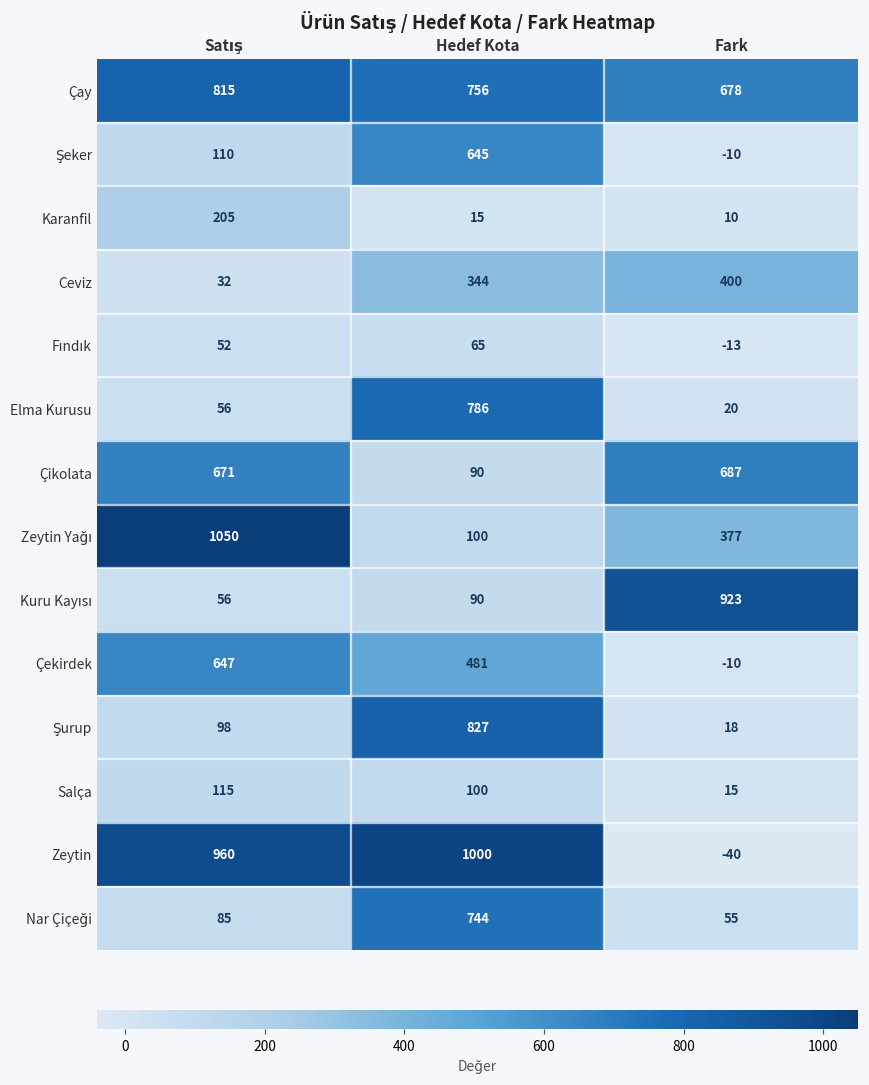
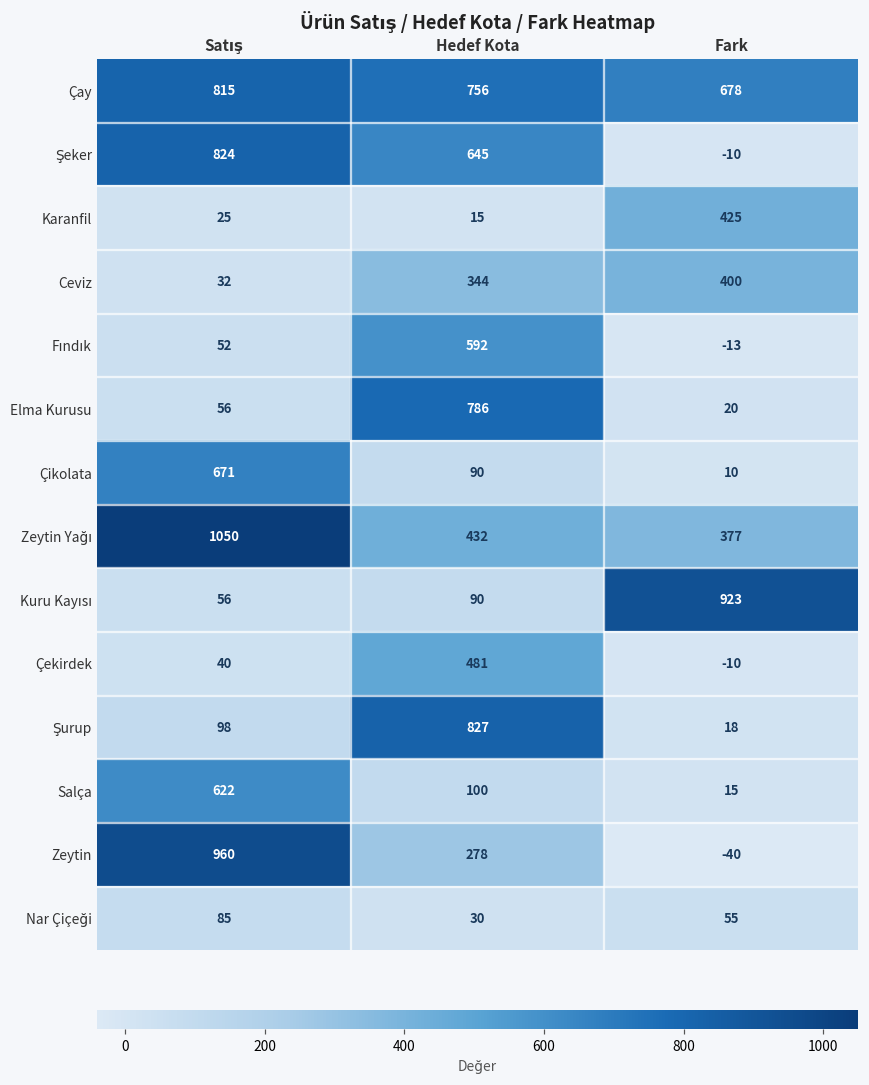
  {
    "Çay": {
      "Satış": 815,
      "Hedef Kota": 756,
      "Fark": 678
    },
    "Şeker": {
-     "Satış": 110,
+     "Satış": 824,
      "Hedef Kota": 645,
      "Fark": -10
    },
    "Karanfil": {
-     "Satış": 205,
+     "Satış": 25,
      "Hedef Kota": 15,
-     "Fark": 10
+     "Fark": 425
    },
    "Ceviz": {
      "Satış": 32,
      "Hedef Kota": 344,
      "Fark": 400
    },
    "Fındık": {
      "Satış": 52,
-     "Hedef Kota": 65,
+     "Hedef Kota": 592,
      "Fark": -13
    },
    "Elma Kurusu": {
      "Satış": 56,
      "Hedef Kota": 786,
      "Fark": 20
    },
    "Çikolata": {
      "Satış": 671,
      "Hedef Kota": 90,
-     "Fark": 687
+     "Fark": 10
    },
    "Zeytin Yağı": {
      "Satış": 1050,
-     "Hedef Kota": 100,
+     "Hedef Kota": 432,
      "Fark": 377
    },
    "Kuru Kayısı": {
      "Satış": 56,
      "Hedef Kota": 90,
      "Fark": 923
    },
    "Çekirdek": {
-     "Satış": 647,
+     "Satış": 40,
      "Hedef Kota": 481,
      "Fark": -10
    },
    "Şurup": {
      "Satış": 98,
      "Hedef Kota": 827,
      "Fark": 18
    },
    "Salça": {
-     "Satış": 115,
+     "Satış": 622,
      "Hedef Kota": 100,
      "Fark": 15
    },
    "Zeytin": {
      "Satış": 960,
-     "Hedef Kota": 1000,
+     "Hedef Kota": 278,
      "Fark": -40
    },
    "Nar Çiçeği": {
      "Satış": 85,
-     "Hedef Kota": 744,
+     "Hedef Kota": 30,
      "Fark": 55
    }
  }
